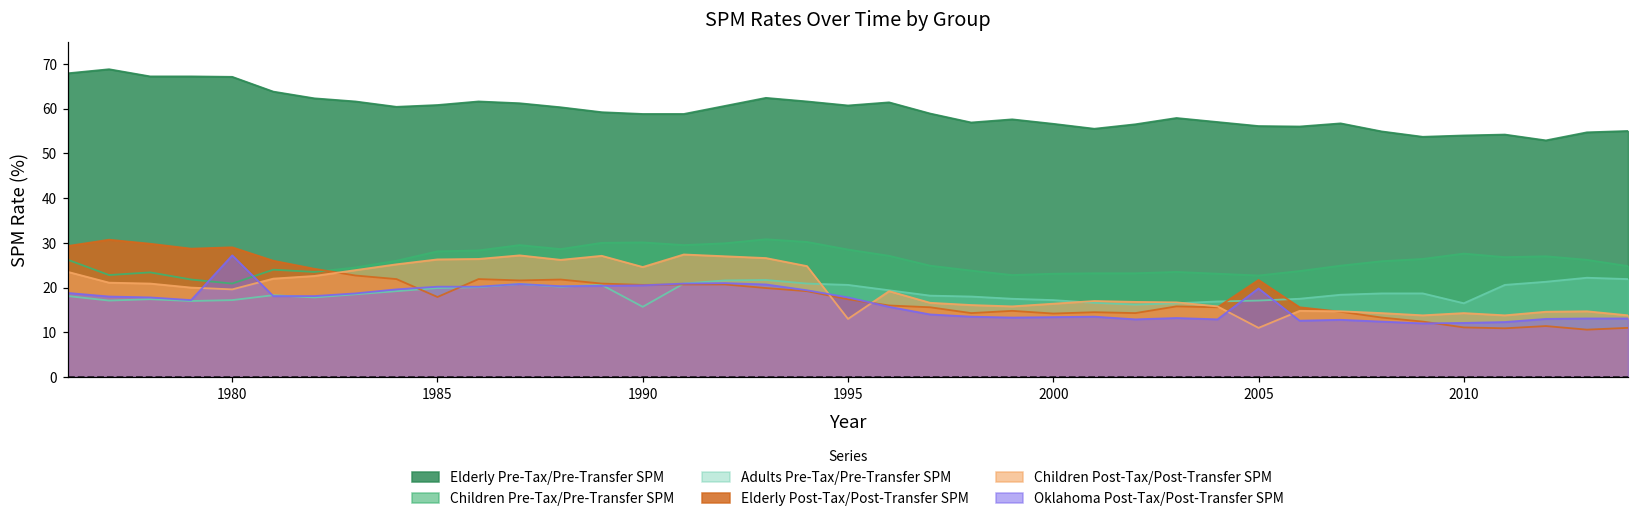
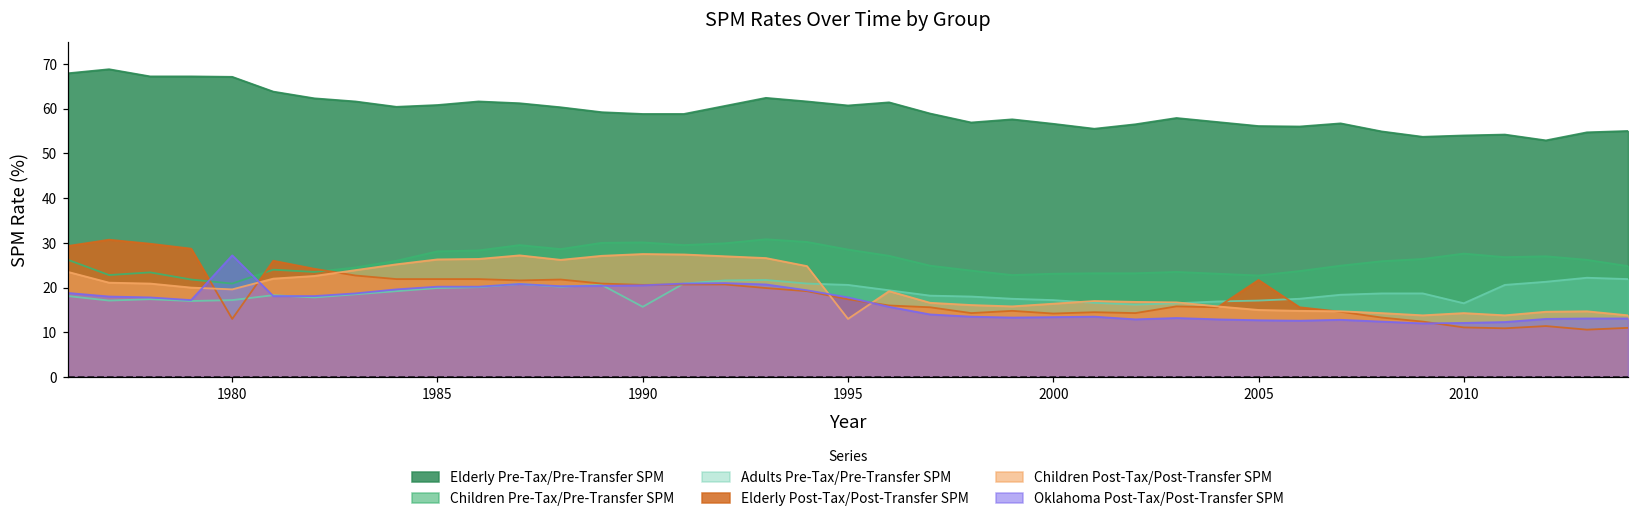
  {
    "Adults Pre-Tax/Pre-Transfer SPM": {
      "1980": 17,
      "1990": 16,
      "1995": 21,
      "2000": 17,
      "2005": 17,
      "2010": 17
    },
    "Elderly Post-Tax/Post-Transfer SPM": {
-     "1980": 29,
-     "1985": 18,
+     "1980": 13,
+     "1985": 22,
      "2000": 14,
      "2005": 22,
      "2010": 11
    },
    "Children Post-Tax/Post-Transfer SPM": {
      "1980": 20,
      "1985": 26,
-     "1990": 25,
+     "1990": 28,
      "1995": 13,
      "2000": 16,
-     "2005": 11,
+     "2005": 15,
      "2010": 14
    },
    "Oklahoma Post-Tax/Post-Transfer SPM": {
      "1980": 27,
      "2000": 13,
-     "2005": 20,
+     "2005": 13,
      "2010": 12
    }
  }
